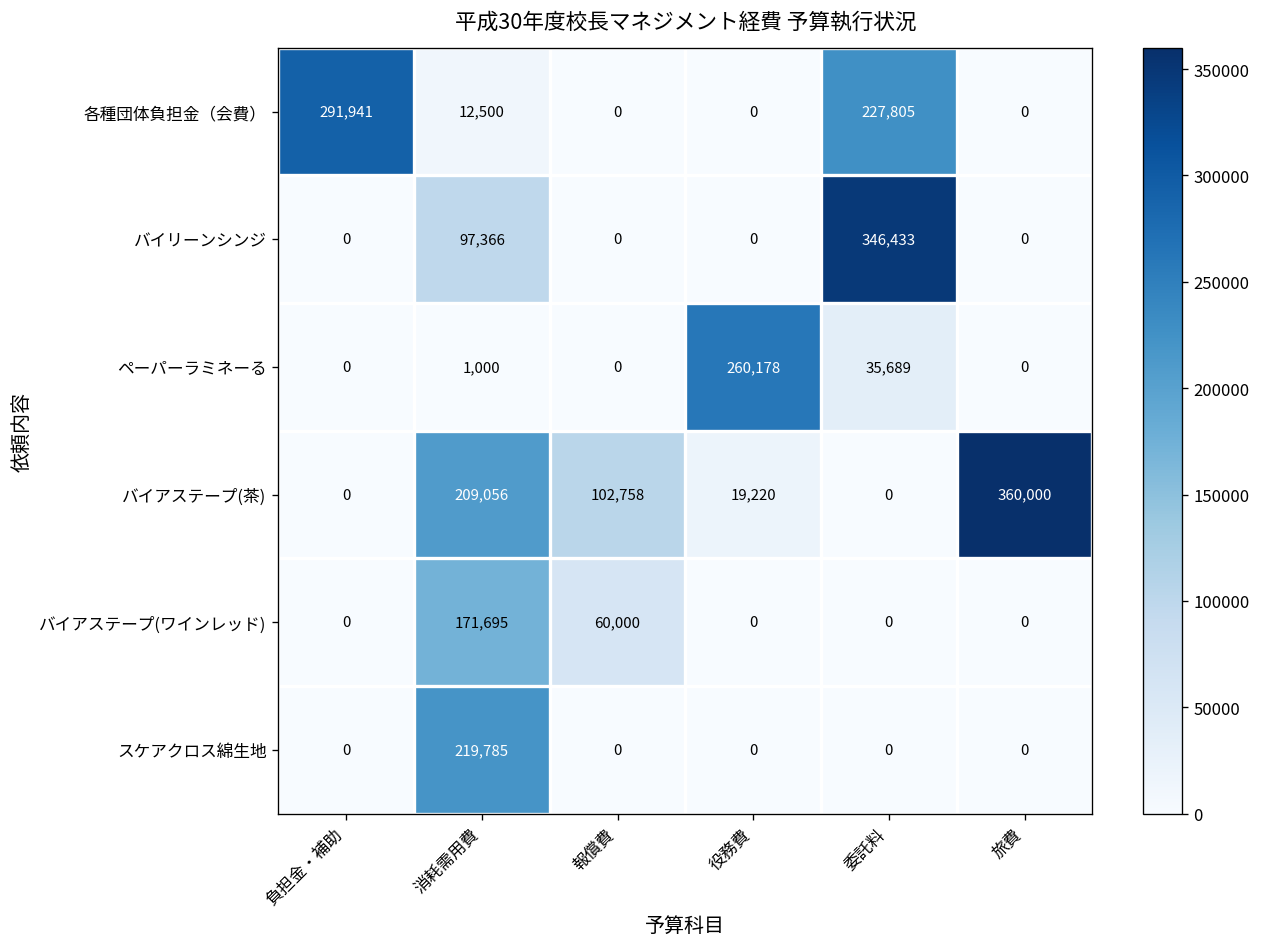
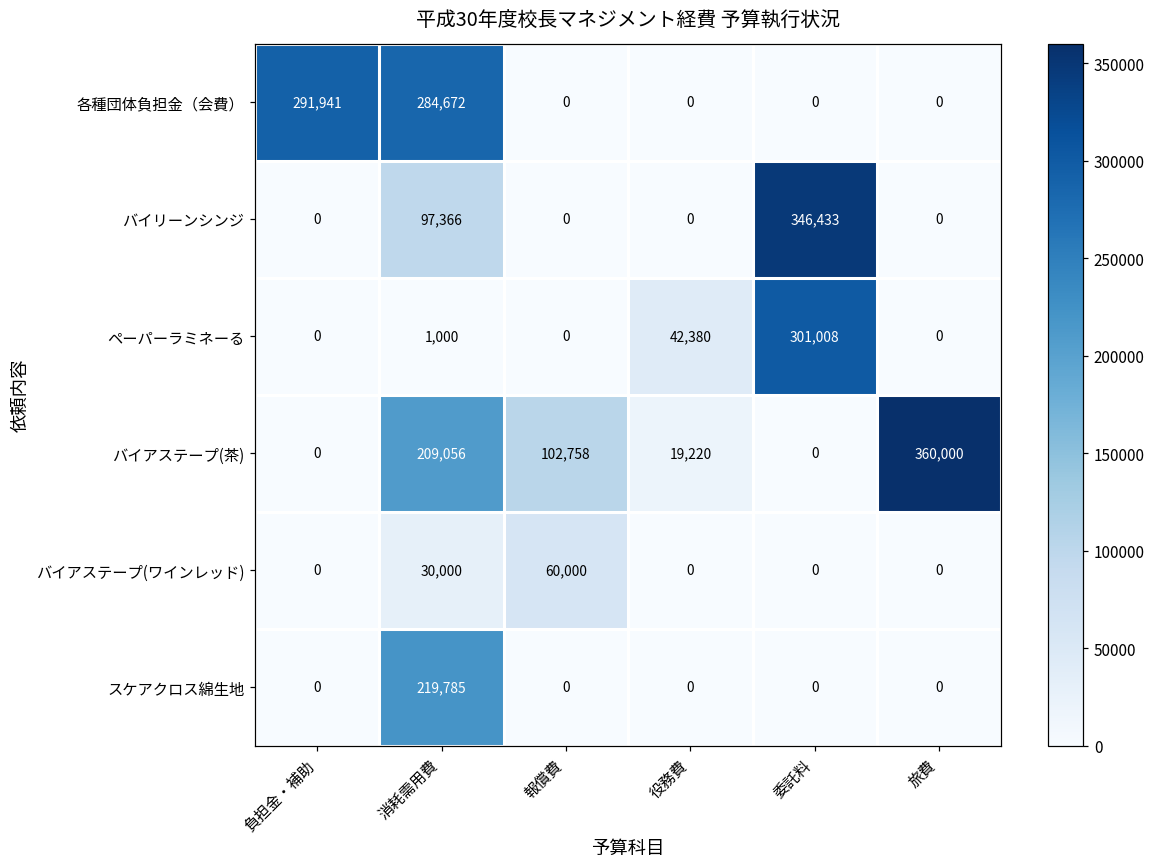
  {
    "各種団体負担金（会費）": {
      "負担金・補助": "291,941",
-     "消耗需用費": "12,500",
+     "消耗需用費": "284,672",
      "報償費": "0",
      "役務費": "0",
-     "委託料": "227,805",
+     "委託料": "0",
      "旅費": "0"
    },
    "バイリーンシンジ": {
      "負担金・補助": "0",
      "消耗需用費": "97,366",
      "報償費": "0",
      "役務費": "0",
      "委託料": "346,433",
      "旅費": "0"
    },
    "ペーパーラミネーる": {
      "負担金・補助": "0",
      "消耗需用費": "1,000",
      "報償費": "0",
-     "役務費": "260,178",
-     "委託料": "35,689",
+     "役務費": "42,380",
+     "委託料": "301,008",
      "旅費": "0"
    },
    "バイアステープ(茶)": {
      "負担金・補助": "0",
      "消耗需用費": "209,056",
      "報償費": "102,758",
      "役務費": "19,220",
      "委託料": "0",
      "旅費": "360,000"
    },
    "バイアステープ(ワインレッド)": {
      "負担金・補助": "0",
-     "消耗需用費": "171,695",
+     "消耗需用費": "30,000",
      "報償費": "60,000",
      "役務費": "0",
      "委託料": "0",
      "旅費": "0"
    },
    "スケアクロス綿生地": {
      "負担金・補助": "0",
      "消耗需用費": "219,785",
      "報償費": "0",
      "役務費": "0",
      "委託料": "0",
      "旅費": "0"
    }
  }
